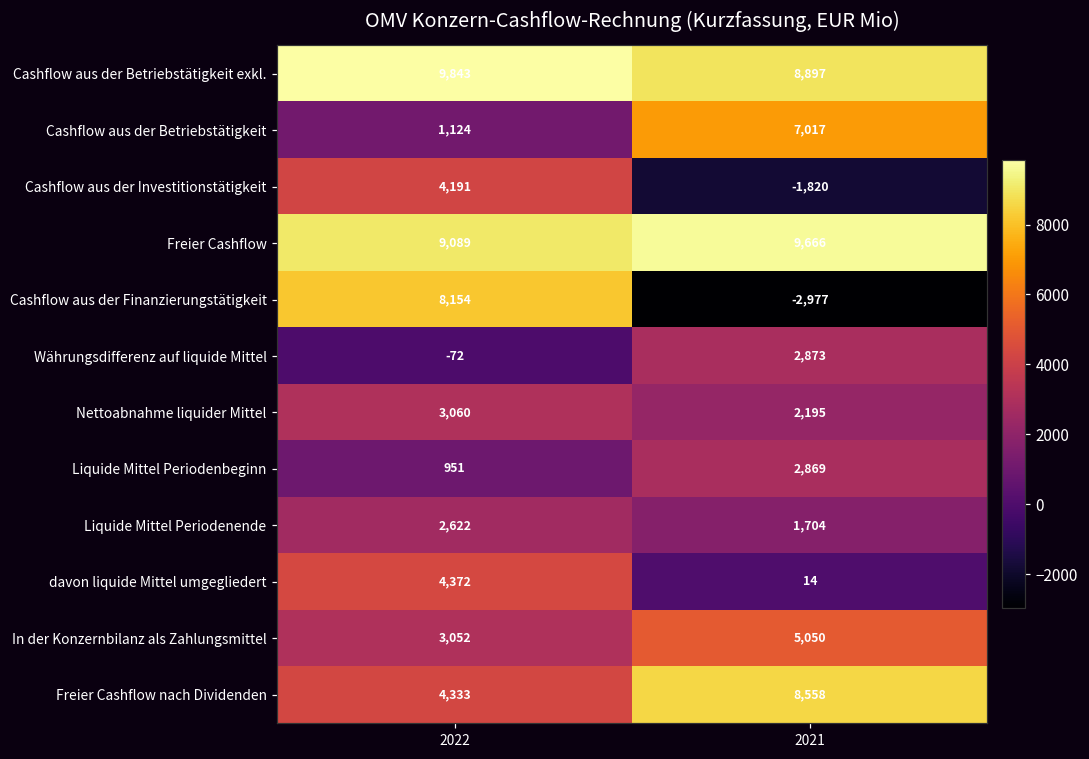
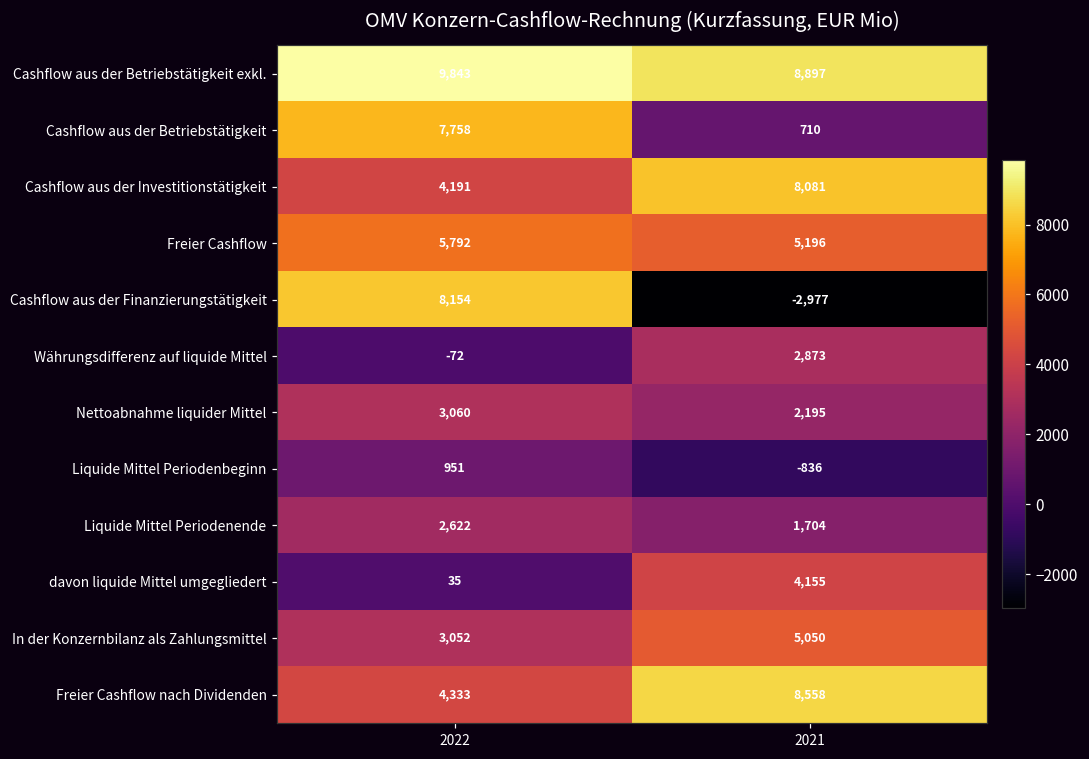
  {
    "Cashflow aus der Betriebstätigkeit exkl.": {
      "2022": "9,843",
      "2021": "8,897"
    },
    "Cashflow aus der Betriebstätigkeit": {
-     "2022": "1,124",
-     "2021": "7,017"
+     "2022": "7,758",
+     "2021": "710"
    },
    "Cashflow aus der Investitionstätigkeit": {
      "2022": "4,191",
-     "2021": "-1,820"
+     "2021": "8,081"
    },
    "Freier Cashflow": {
-     "2022": "9,089",
-     "2021": "9,666"
+     "2022": "5,792",
+     "2021": "5,196"
    },
    "Cashflow aus der Finanzierungstätigkeit": {
      "2022": "8,154",
      "2021": "-2,977"
    },
    "Währungsdifferenz auf liquide Mittel": {
      "2022": "-72",
      "2021": "2,873"
    },
    "Nettoabnahme liquider Mittel": {
      "2022": "3,060",
      "2021": "2,195"
    },
    "Liquide Mittel Periodenbeginn": {
      "2022": "951",
-     "2021": "2,869"
+     "2021": "-836"
    },
    "Liquide Mittel Periodenende": {
      "2022": "2,622",
      "2021": "1,704"
    },
    "davon liquide Mittel umgegliedert": {
-     "2022": "4,372",
-     "2021": "14"
+     "2022": "35",
+     "2021": "4,155"
    },
    "In der Konzernbilanz als Zahlungsmittel": {
      "2022": "3,052",
      "2021": "5,050"
    },
    "Freier Cashflow nach Dividenden": {
      "2022": "4,333",
      "2021": "8,558"
    }
  }
